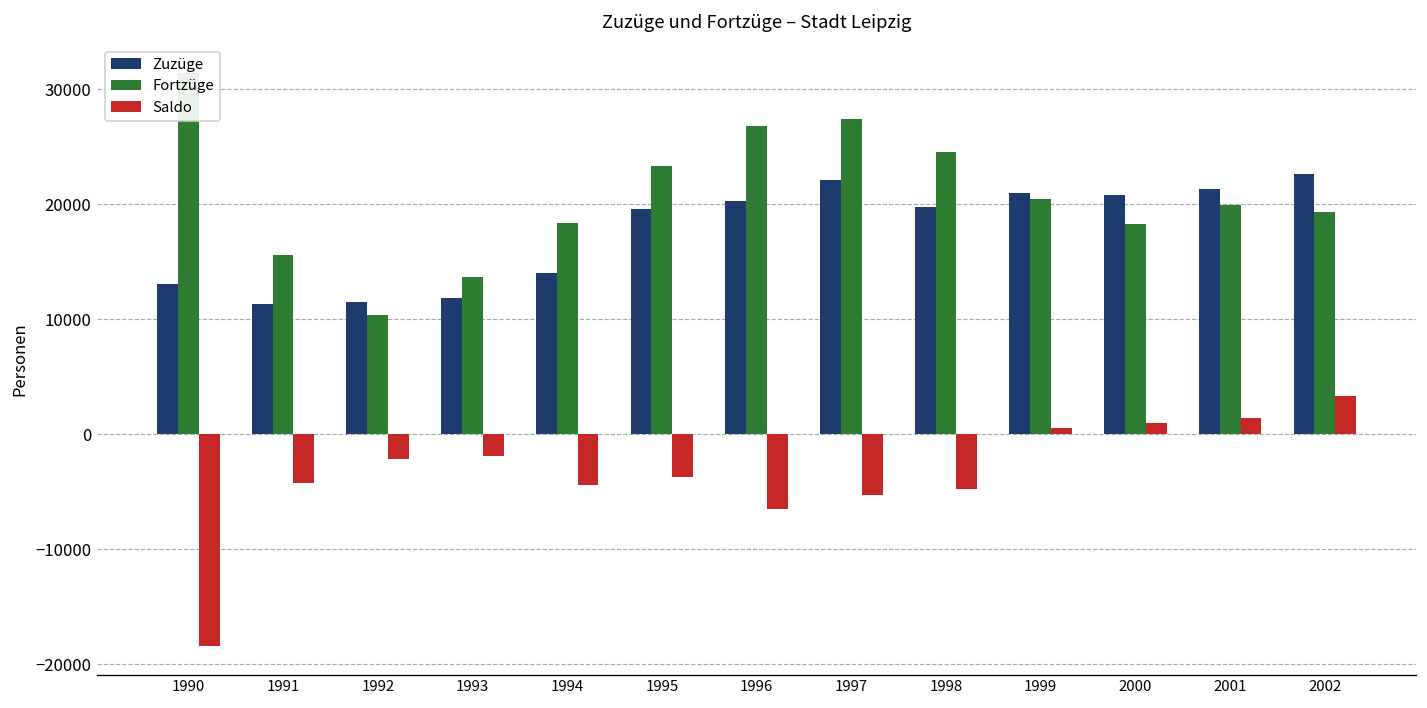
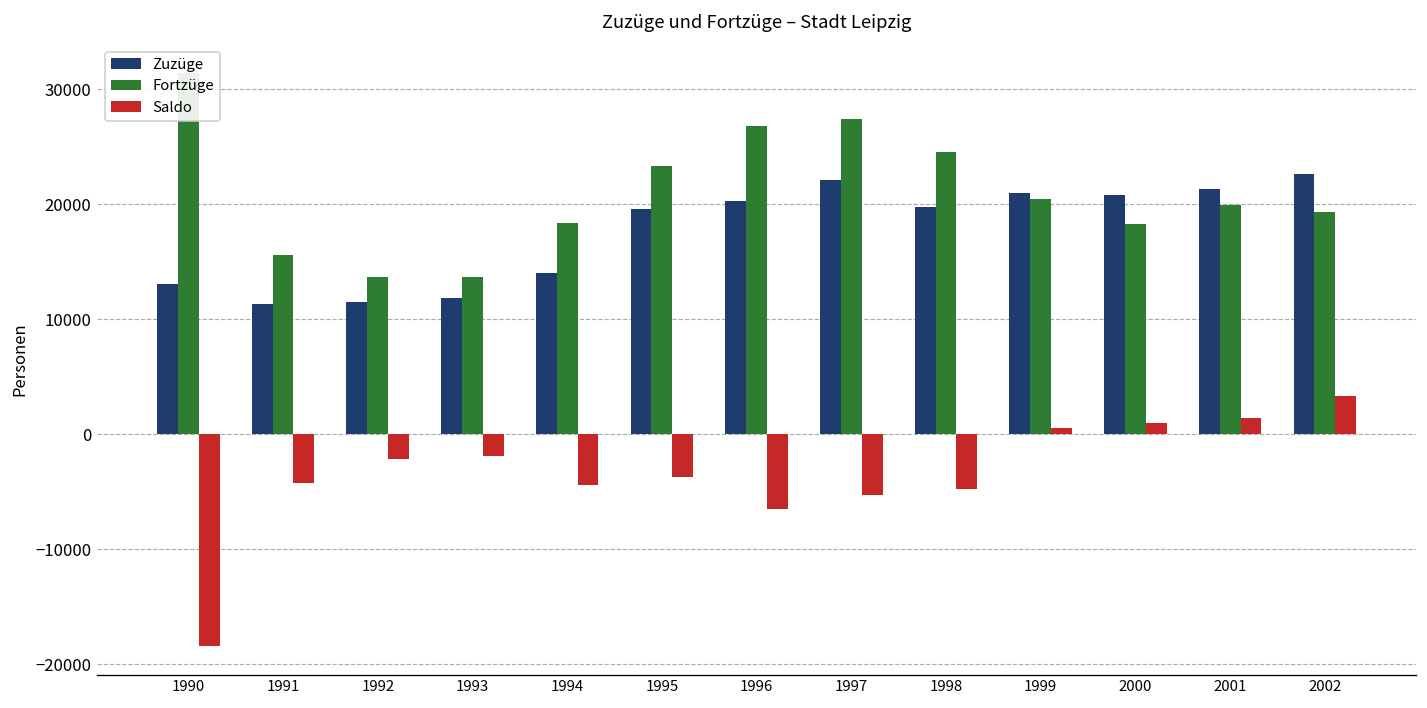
  {
    "Zuzüge": {
      "1990": 13000,
      "1991": 11000,
      "1992": 12000,
      "1993": 12000,
      "1994": 14000,
      "1995": 20000,
      "1996": 20000,
      "1997": 22000,
      "1998": 20000,
      "1999": 21000,
      "2000": 21000,
      "2001": 21000,
      "2002": 23000
    },
    "Fortzüge": {
      "1991": 16000,
-     "1992": 10000,
+     "1992": 14000,
      "1993": 14000,
      "1994": 18000,
      "1995": 23000,
      "1996": 27000,
      "1997": 27000,
      "1998": 25000,
      "1999": 20000,
      "2000": 18000,
      "2001": 20000,
      "2002": 19000
    },
    "Saldo": {
      "1990": -18000,
      "1991": -4000,
      "1992": -2000,
      "1993": -2000,
      "1994": -4000,
      "1995": -4000,
      "1996": -6000,
      "1997": -5000,
      "1998": -5000,
      "1999": 1000,
      "2000": 1000,
      "2001": 1000,
      "2002": 3000
    }
  }
